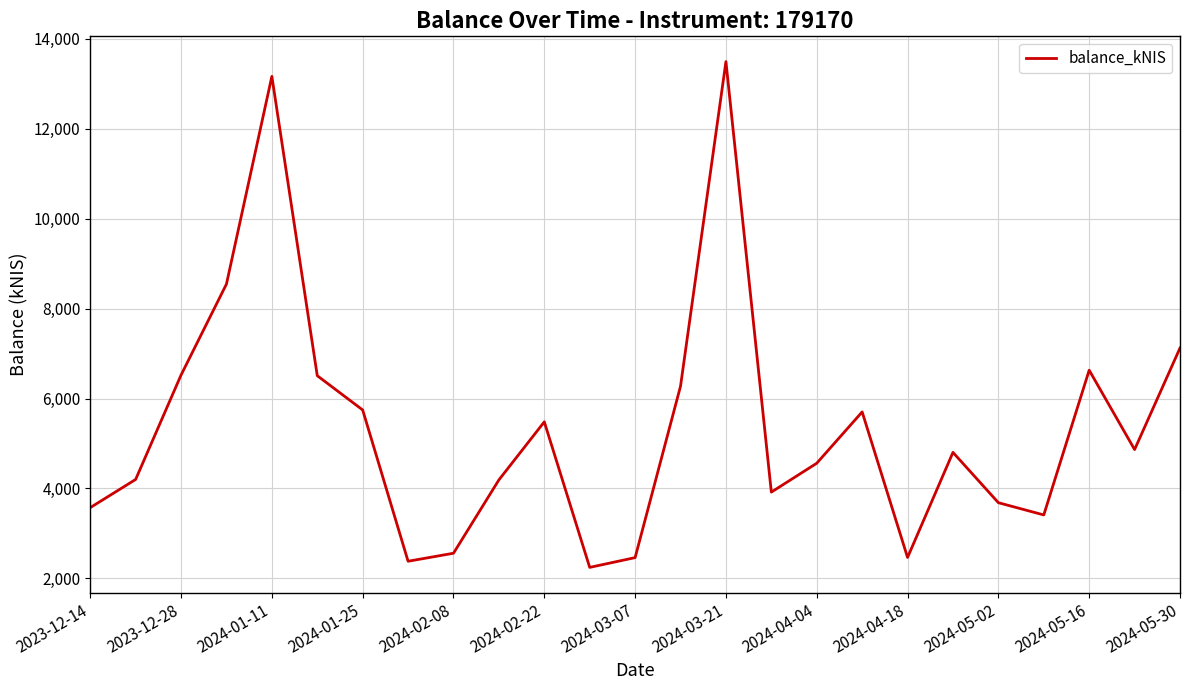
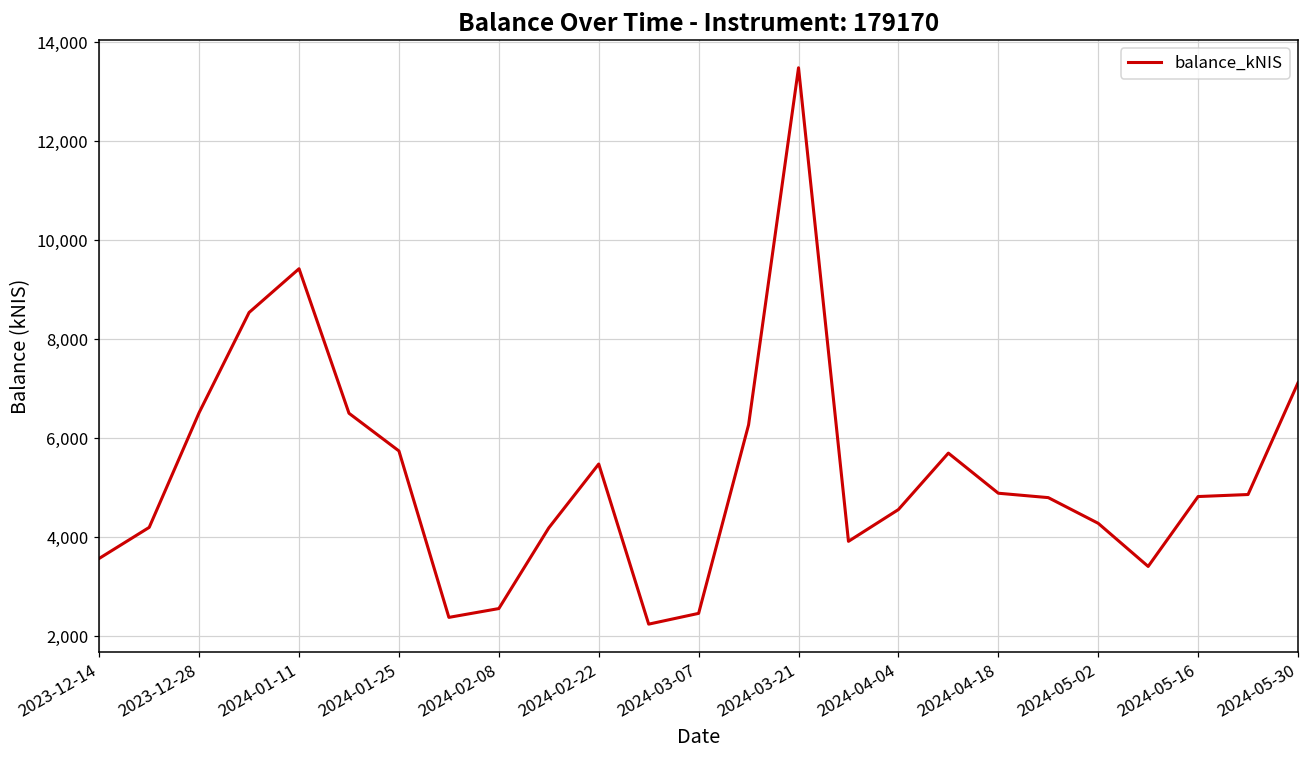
  {
    "2023-12-14": "3,600",
    "2023-12-28": "6,500",
-   "2024-01-11": "13,200",
+   "2024-01-11": "9,400",
    "2024-01-25": "5,700",
    "2024-02-08": "2,600",
    "2024-02-22": "5,500",
    "2024-03-07": "2,500",
    "2024-03-21": "13,500",
    "2024-04-04": "4,600",
-   "2024-04-18": "2,500",
-   "2024-05-02": "3,700",
-   "2024-05-16": "6,600",
+   "2024-04-18": "4,900",
+   "2024-05-02": "4,300",
+   "2024-05-16": "4,800",
    "2024-05-30": "7,100"
  }
